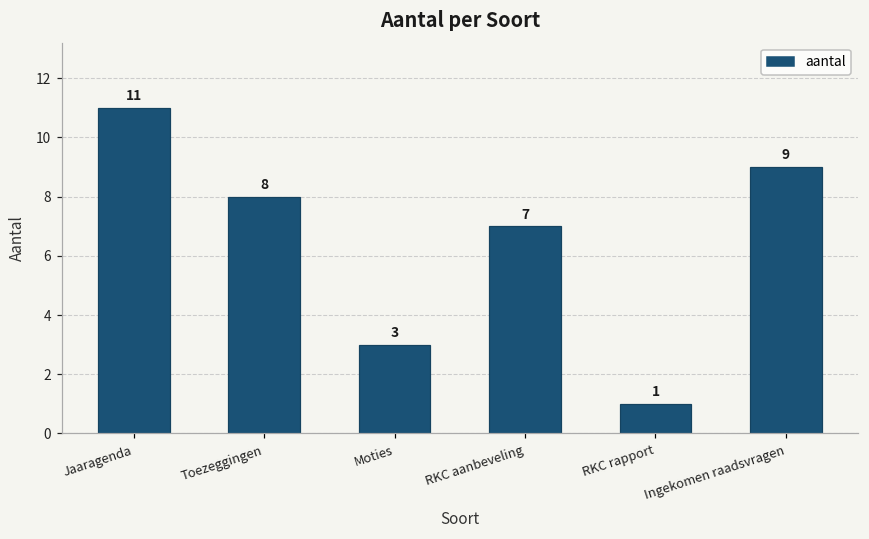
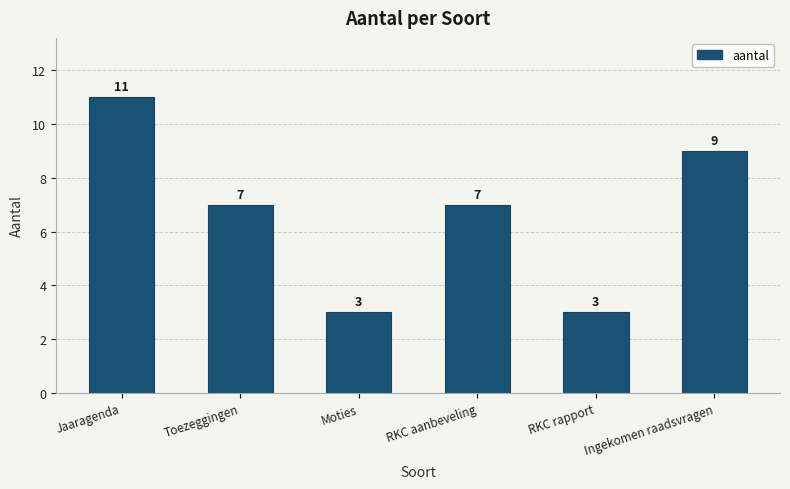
  {
    "Jaaragenda": 11,
-   "Toezeggingen": 8,
+   "Toezeggingen": 7,
    "Moties": 3,
    "RKC aanbeveling": 7,
-   "RKC rapport": 1,
+   "RKC rapport": 3,
    "Ingekomen raadsvragen": 9
  }
